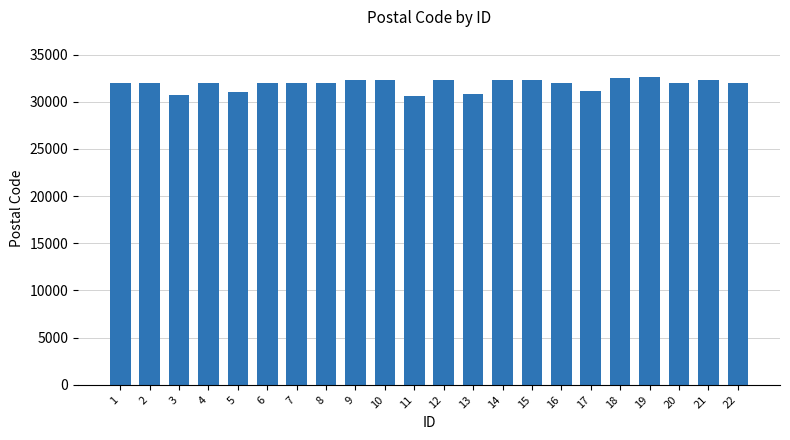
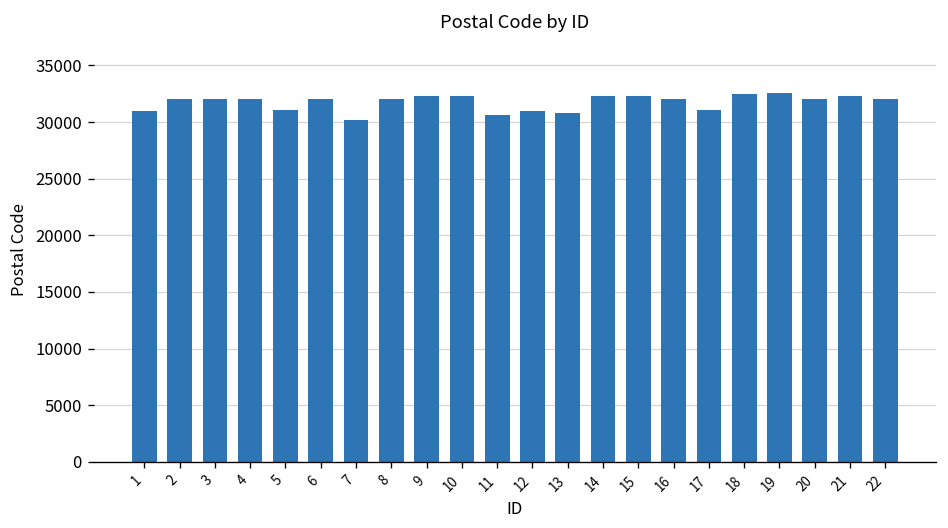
  {
-   "1": 32000,
+   "1": 31000,
    "2": 32000,
-   "3": 31000,
+   "3": 32000,
    "4": 32000,
    "5": 31000,
    "6": 32000,
-   "7": 32000,
+   "7": 30000,
    "8": 32000,
    "9": 32000,
    "10": 32000,
    "11": 31000,
-   "12": 32000,
+   "12": 31000,
    "13": 31000,
    "14": 32000,
    "15": 32000,
    "16": 32000,
    "17": 31000,
    "18": 33000,
    "19": 33000,
    "20": 32000,
    "21": 32000,
    "22": 32000
  }
